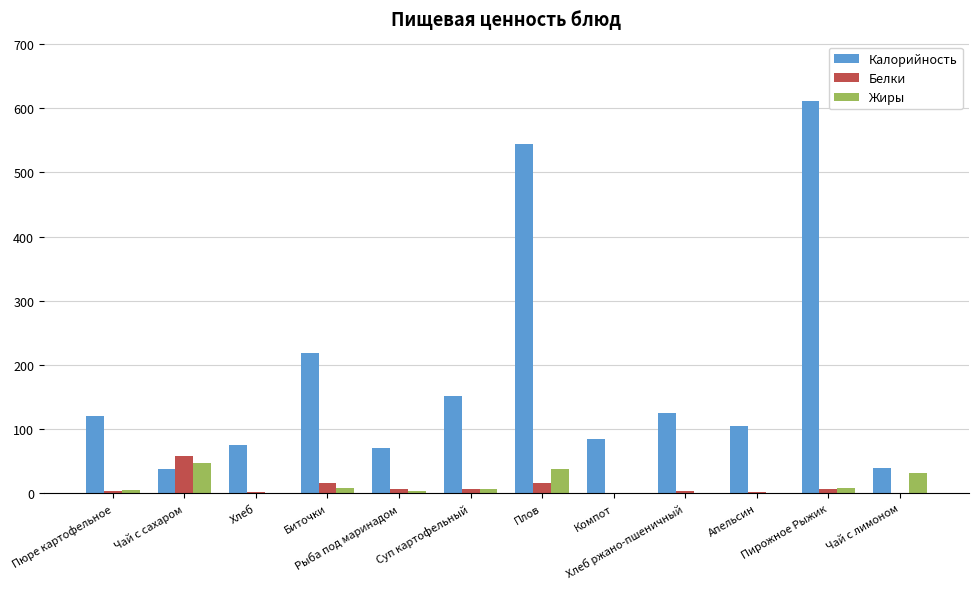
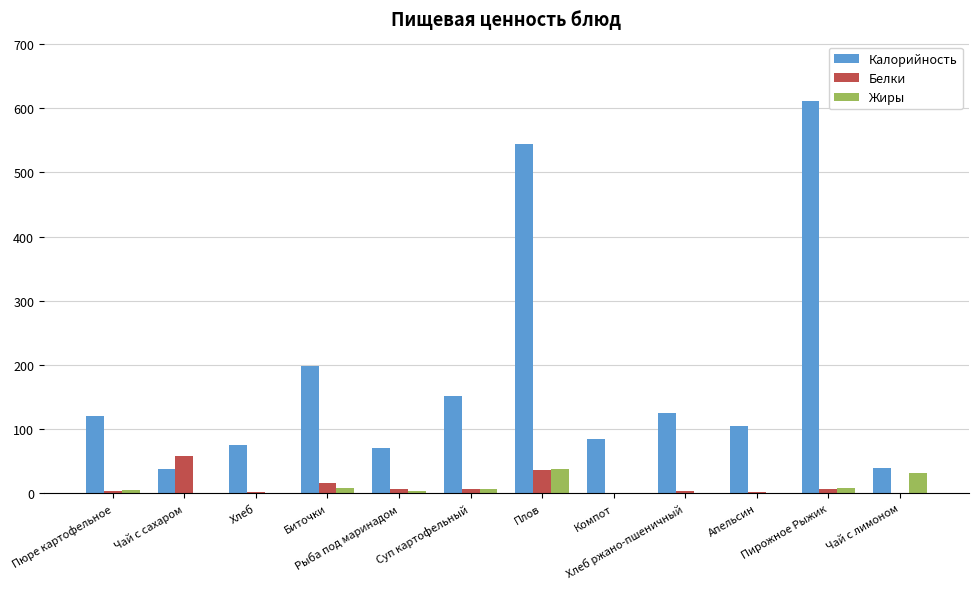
  {
    "Калорийность": {
      "Пюре картофельное": 120,
      "Чай с сахаром": 40,
      "Хлеб": 80,
-     "Биточки": 220,
+     "Биточки": 200,
      "Рыба под маринадом": 70,
      "Суп картофельный": 150,
      "Плов": 540,
      "Компот": 80,
      "Хлеб ржано-пшеничный": 120,
      "Апельсин": 110,
      "Пирожное Рыжик": 610,
      "Чай с лимоном": 40
    },
    "Белки": {
      "Чай с сахаром": 60,
      "Биточки": 20,
      "Рыба под маринадом": 10,
      "Суп картофельный": 10,
-     "Плов": 20,
+     "Плов": 40,
      "Хлеб ржано-пшеничный": 0,
      "Пирожное Рыжик": 10
    },
    "Жиры": {
      "Пюре картофельное": 0,
-     "Чай с сахаром": 50,
+     "Чай с сахаром": 0,
      "Биточки": 10,
      "Суп картофельный": 10,
      "Плов": 40,
      "Пирожное Рыжик": 10,
      "Чай с лимоном": 30
    }
  }
